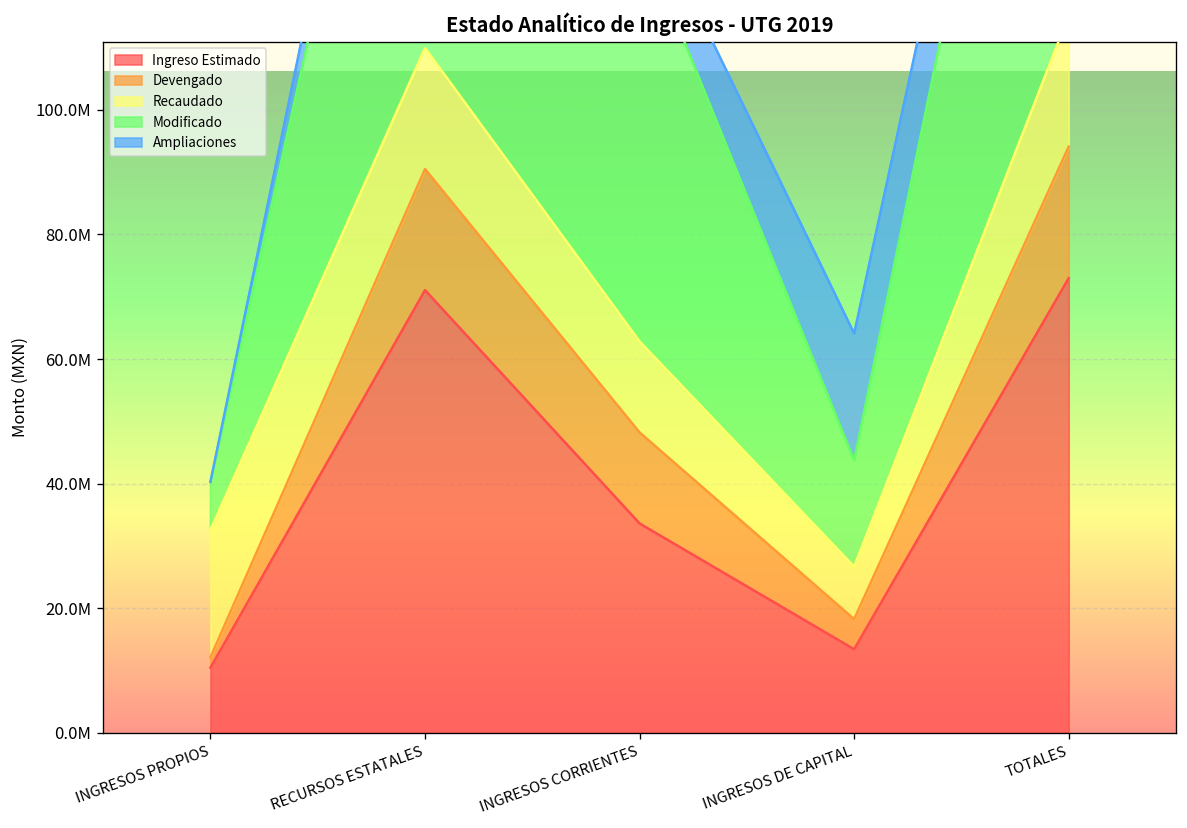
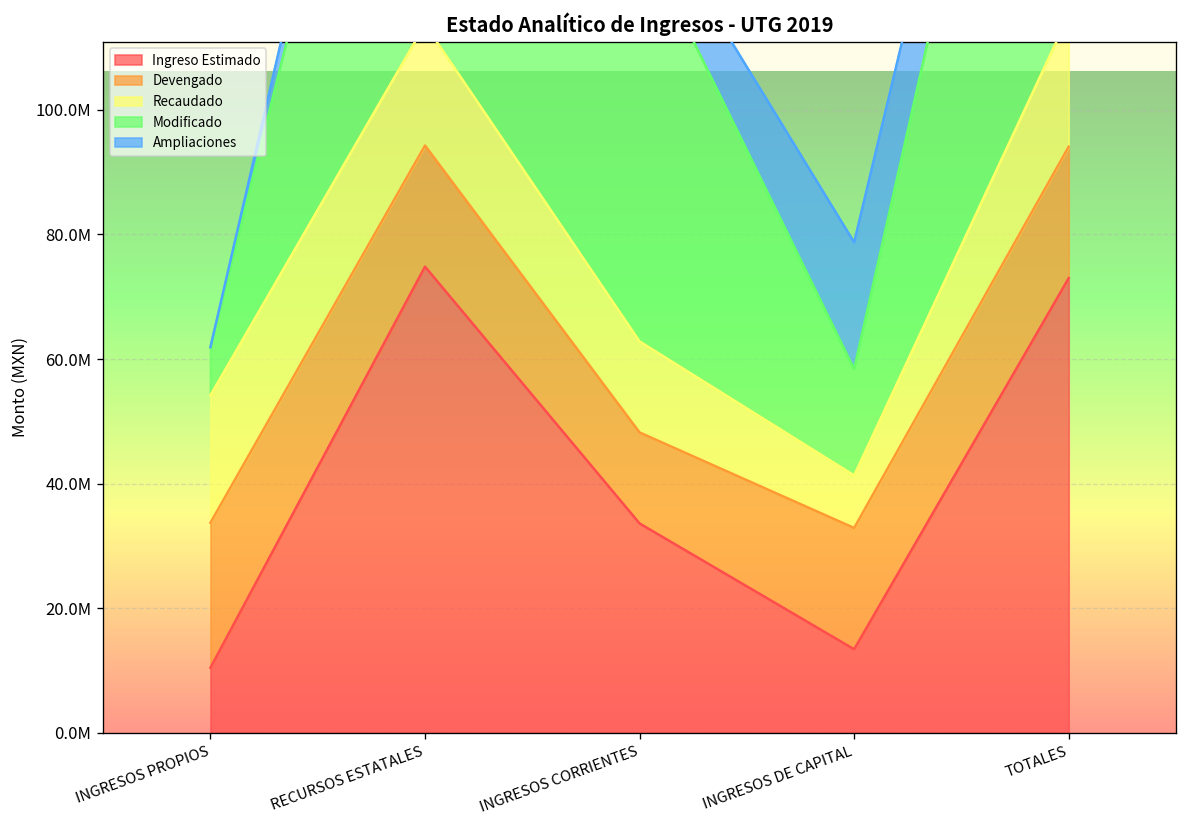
  {
    "Ingreso Estimado": {
      "INGRESOS PROPIOS": 10000000,
-     "RECURSOS ESTATALES": 71000000,
+     "RECURSOS ESTATALES": 75000000,
      "INGRESOS CORRIENTES": 34000000,
      "INGRESOS DE CAPITAL": 13000000,
      "TOTALES": 73000000
    },
    "Devengado": {
-     "INGRESOS PROPIOS": 2000000,
+     "INGRESOS PROPIOS": 23000000,
      "RECURSOS ESTATALES": 19000000,
      "INGRESOS CORRIENTES": 15000000,
-     "INGRESOS DE CAPITAL": 5000000,
+     "INGRESOS DE CAPITAL": 19000000,
      "TOTALES": 21000000
    },
    "Recaudado": {
      "INGRESOS PROPIOS": 20000000,
      "INGRESOS CORRIENTES": 15000000,
      "INGRESOS DE CAPITAL": 8000000
    },
    "Modificado": {
      "INGRESOS DE CAPITAL": 17000000
    },
    "Ampliaciones": {
      "INGRESOS DE CAPITAL": 20000000
    }
  }
